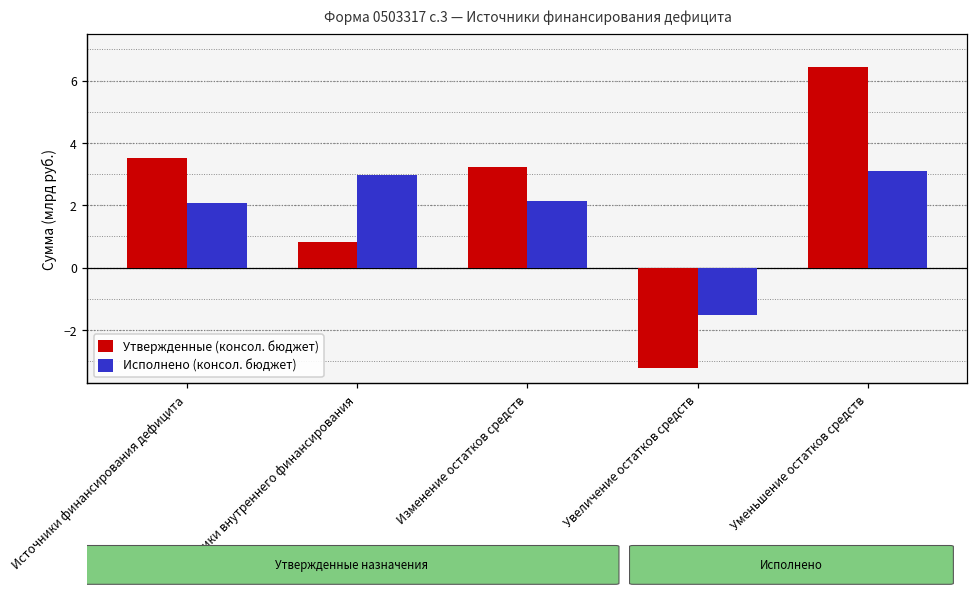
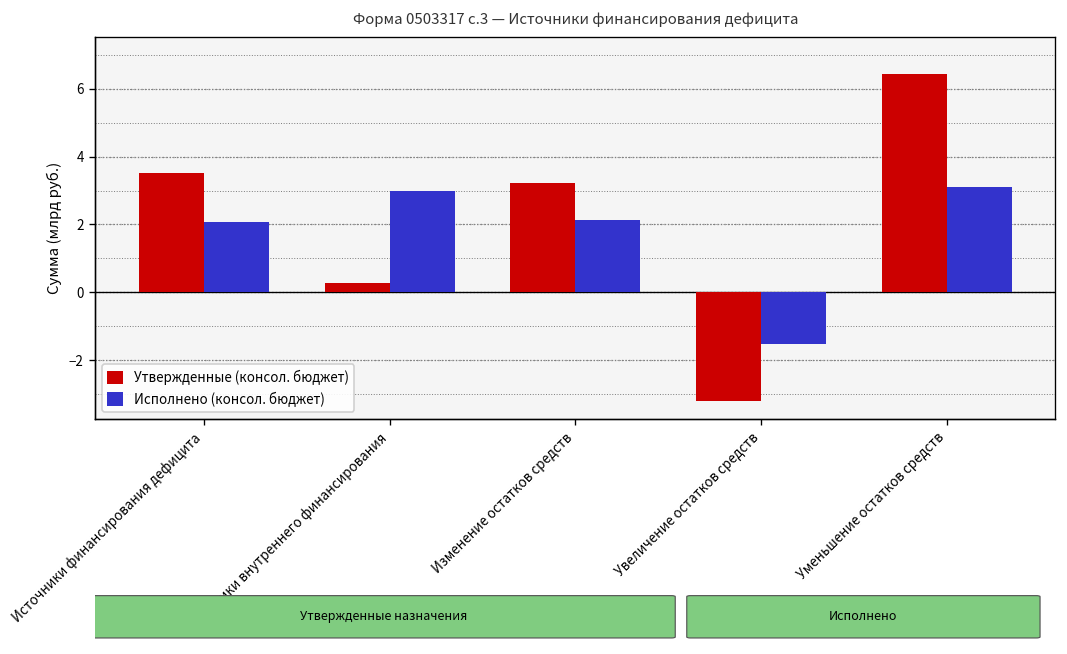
  {
    "Утвержденные (консол. бюджет)": {
      "Источники финансирования дефицита": 3.5,
-     "Источники внутреннего финансирования": 0.8,
+     "Источники внутреннего финансирования": 0.3,
      "Изменение остатков средств": 3.2,
      "Увеличение остатков средств": -3.2,
      "Уменьшение остатков средств": 6.4
    },
    "Исполнено (консол. бюджет)": {
      "Источники финансирования дефицита": 2.1,
      "Источники внутреннего финансирования": 3.0,
      "Изменение остатков средств": 2.1,
      "Увеличение остатков средств": -1.5,
      "Уменьшение остатков средств": 3.1
    }
  }
